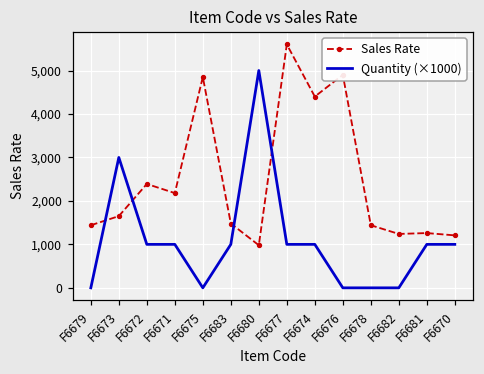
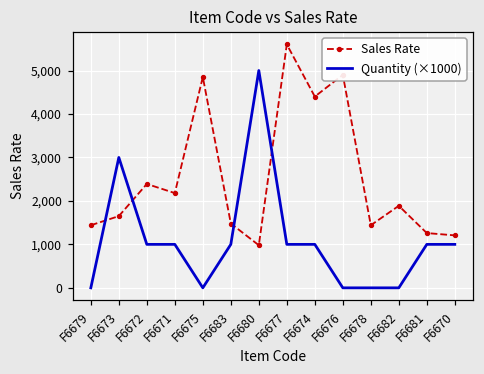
  {
    "Sales Rate": {
      "F6679": "1,400",
      "F6673": "1,700",
      "F6672": "2,400",
      "F6671": "2,200",
      "F6675": "4,900",
      "F6683": "1,500",
      "F6680": "1,000",
      "F6677": "5,600",
      "F6674": "4,400",
      "F6678": "1,400",
-     "F6682": "1,200",
+     "F6682": "1,900",
      "F6681": "1,300",
      "F6670": "1,200"
    },
    "Quantity (×1000)": {
      "F6679": "0",
      "F6673": "3,000",
      "F6672": "1,000",
      "F6671": "1,000",
      "F6675": "0",
      "F6683": "1,000",
      "F6680": "5,000",
      "F6677": "1,000",
      "F6674": "1,000",
      "F6676": "0",
      "F6678": "0",
      "F6682": "0",
      "F6681": "1,000",
      "F6670": "1,000"
    }
  }
